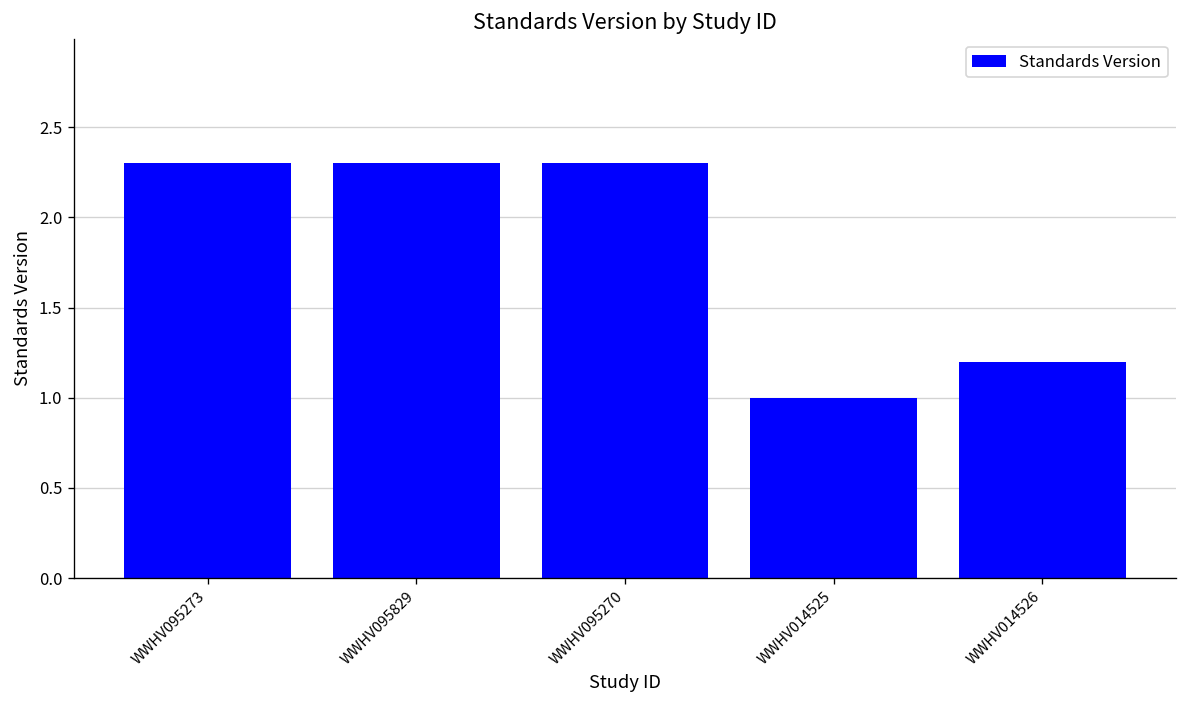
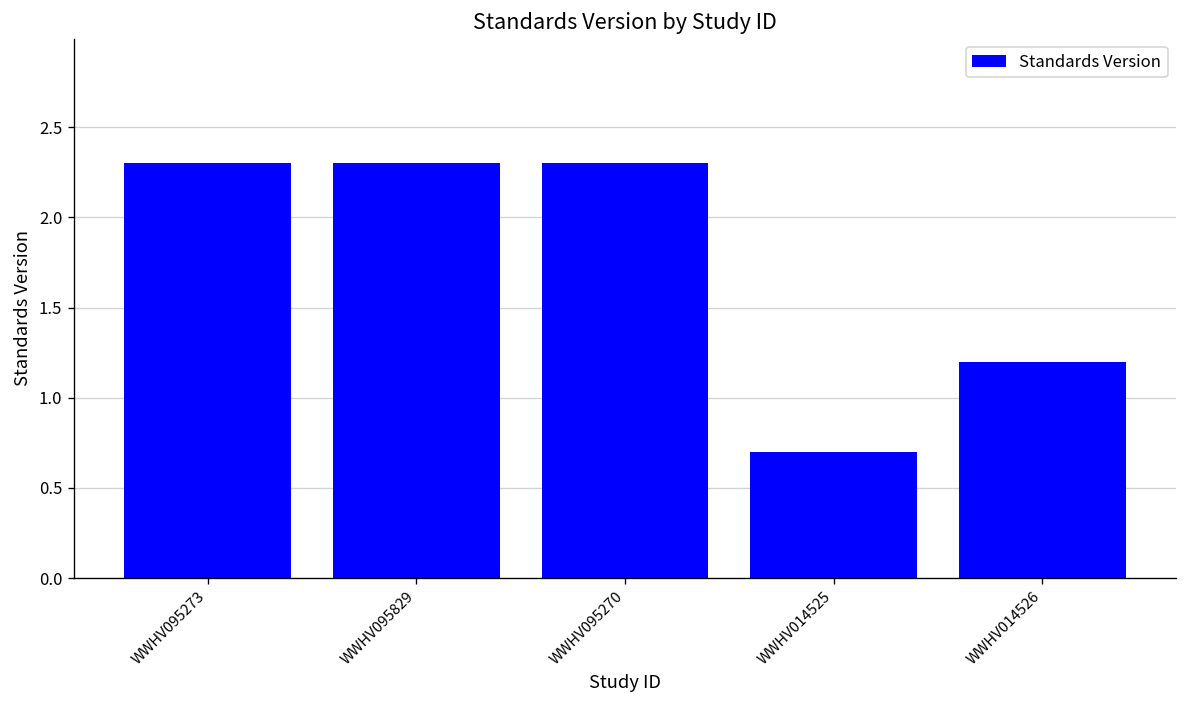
  {
    "WWHV095273": 2.3,
    "WWHV095829": 2.3,
    "WWHV095270": 2.3,
-   "WWHV014525": 1.0,
+   "WWHV014525": 0.7,
    "WWHV014526": 1.2
  }
